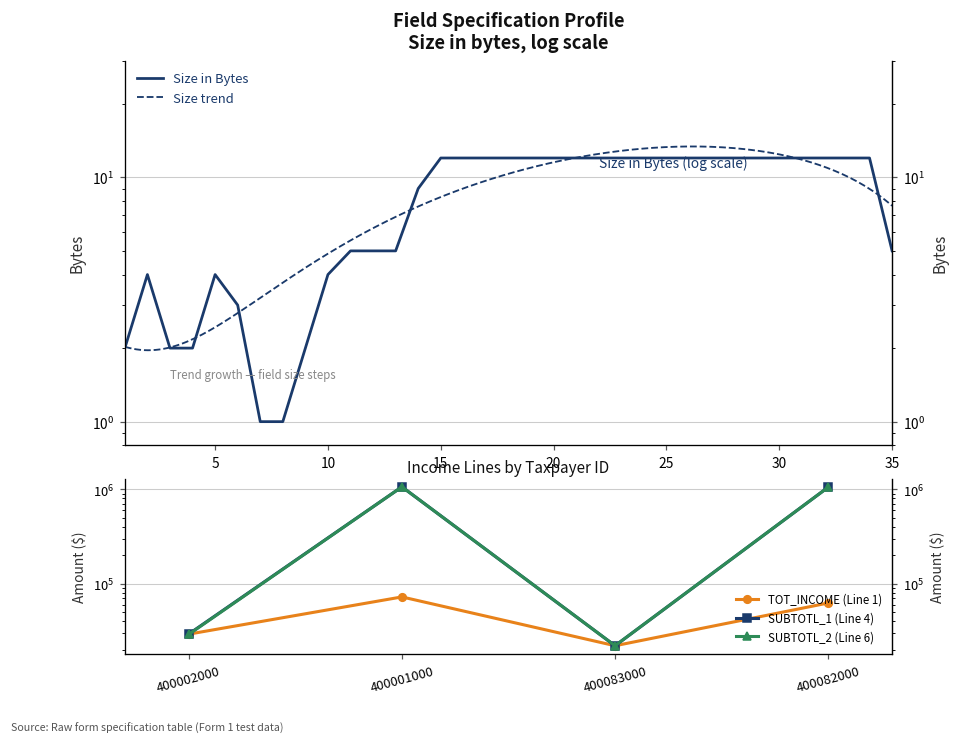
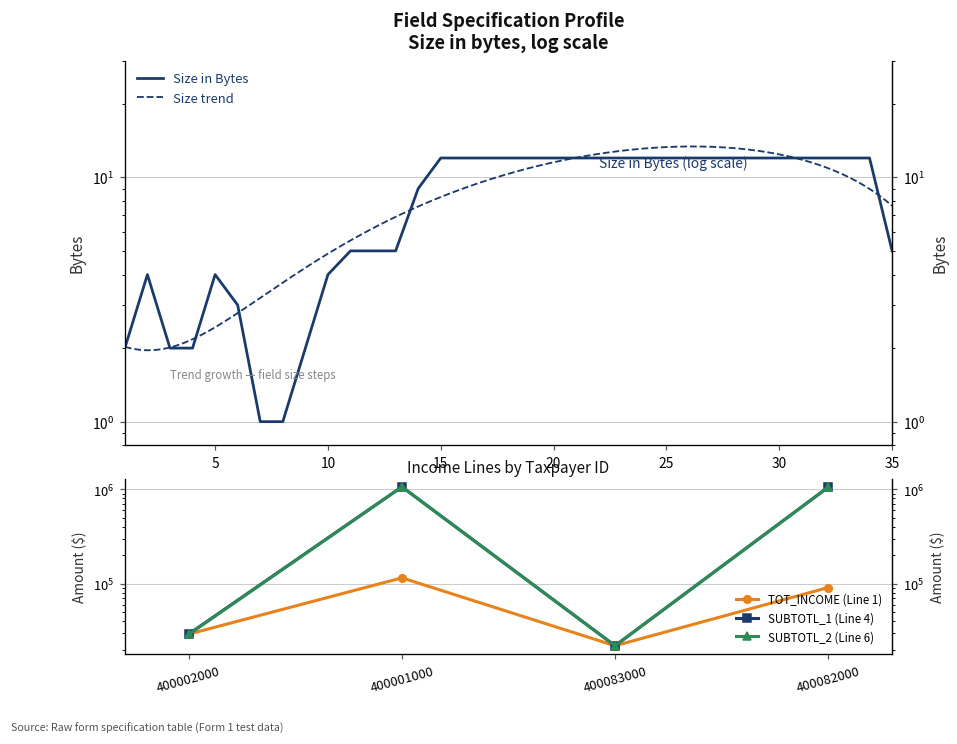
  {
    "Income Lines by Taxpayer ID": {
      "TOT_INCOME (Line 1)": {
-       "400001000": 70000,
-       "400082000": 60000
+       "400001000": 120000,
+       "400082000": 90000
      },
      "SUBTOTL_2 (Line 6)": {
        "400001000": 1100000,
        "400082000": 1100000
      }
    }
  }
